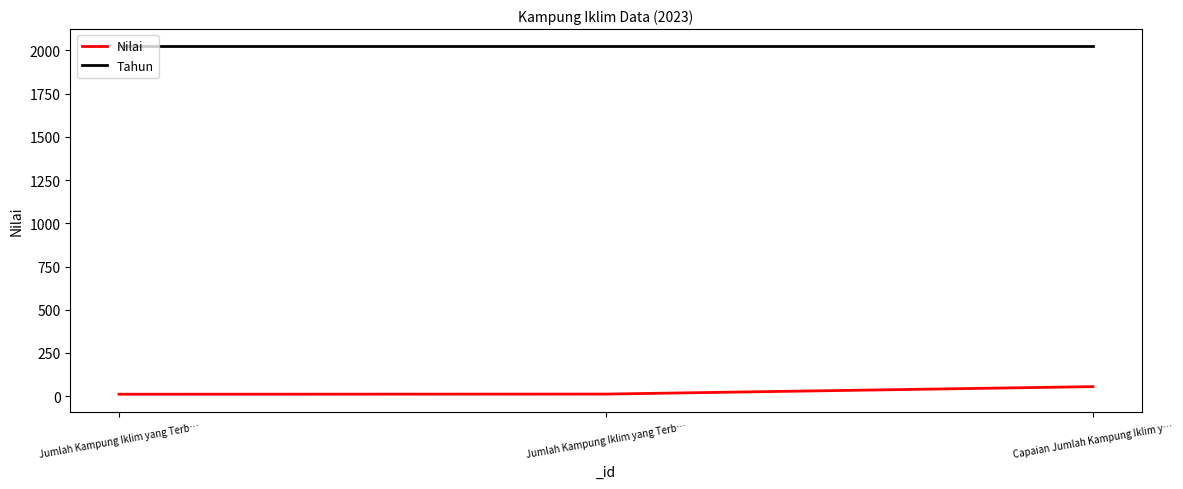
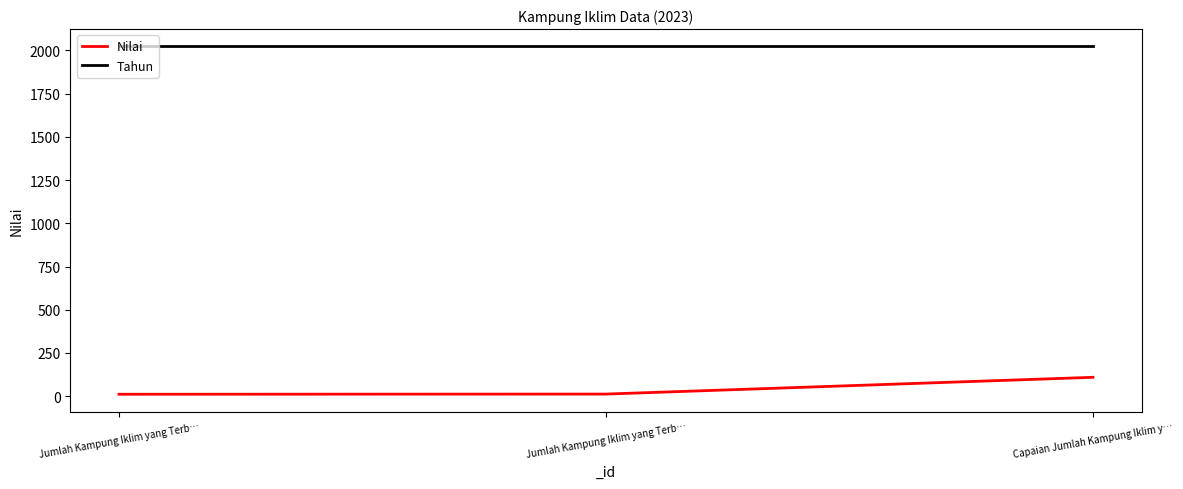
  {
    "Nilai": {
-     "Capaian Jumlah Kampung Iklim y…": 60
+     "Capaian Jumlah Kampung Iklim y…": 110
    },
    "Tahun": {
      "Capaian Jumlah Kampung Iklim y…": 2020
    }
  }
